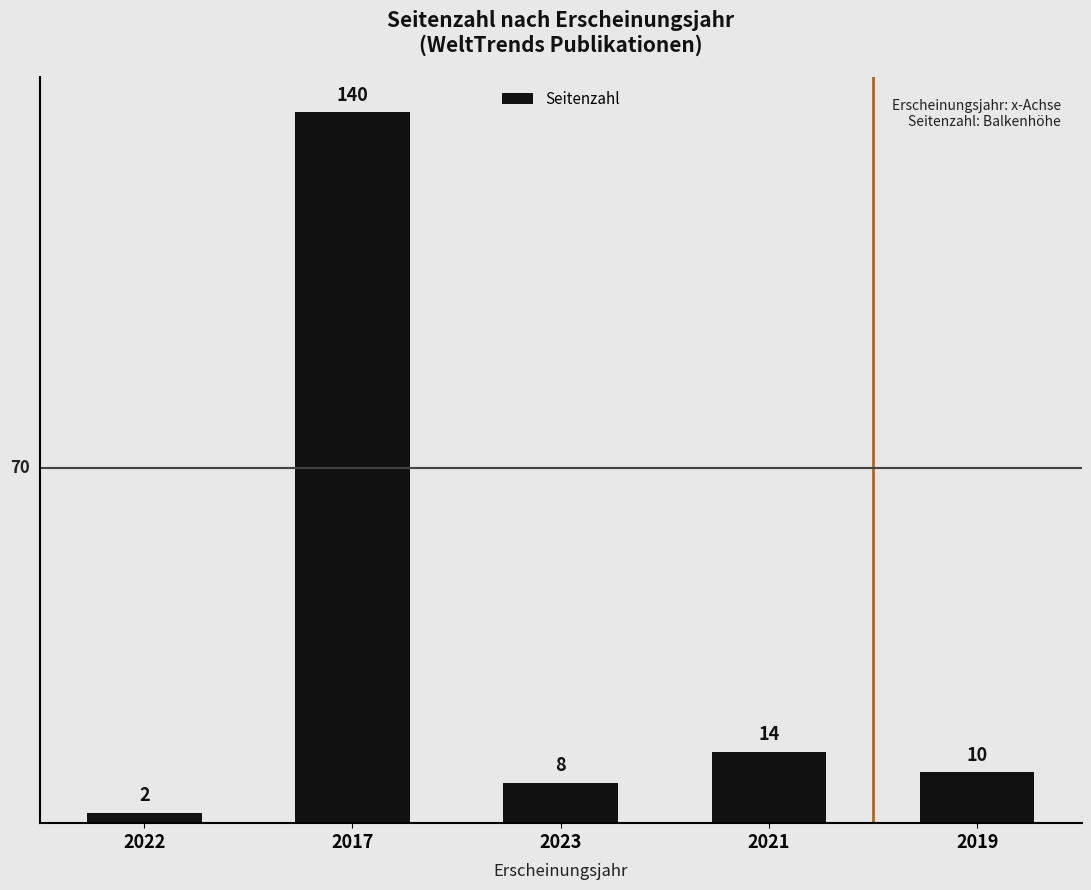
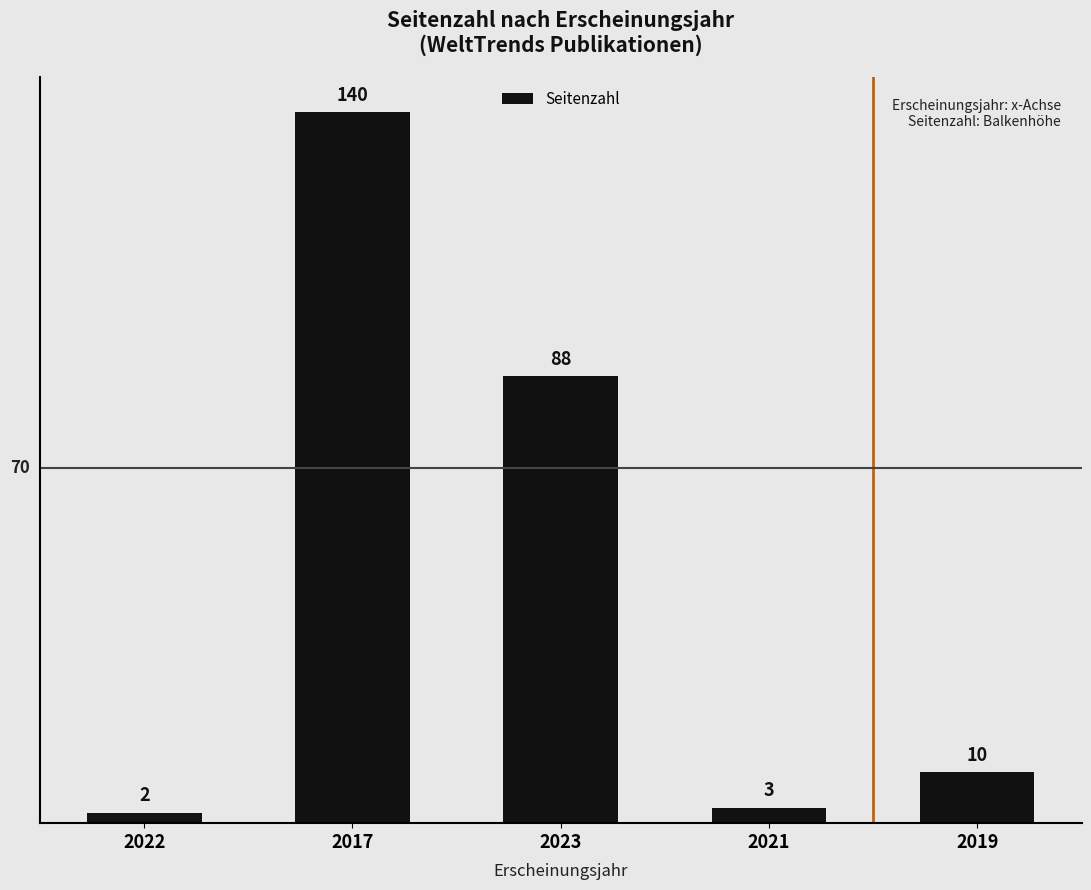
  {
    "2022": 2,
    "2017": 140,
-   "2023": 8,
-   "2021": 14,
+   "2023": 88,
+   "2021": 3,
    "2019": 10
  }
